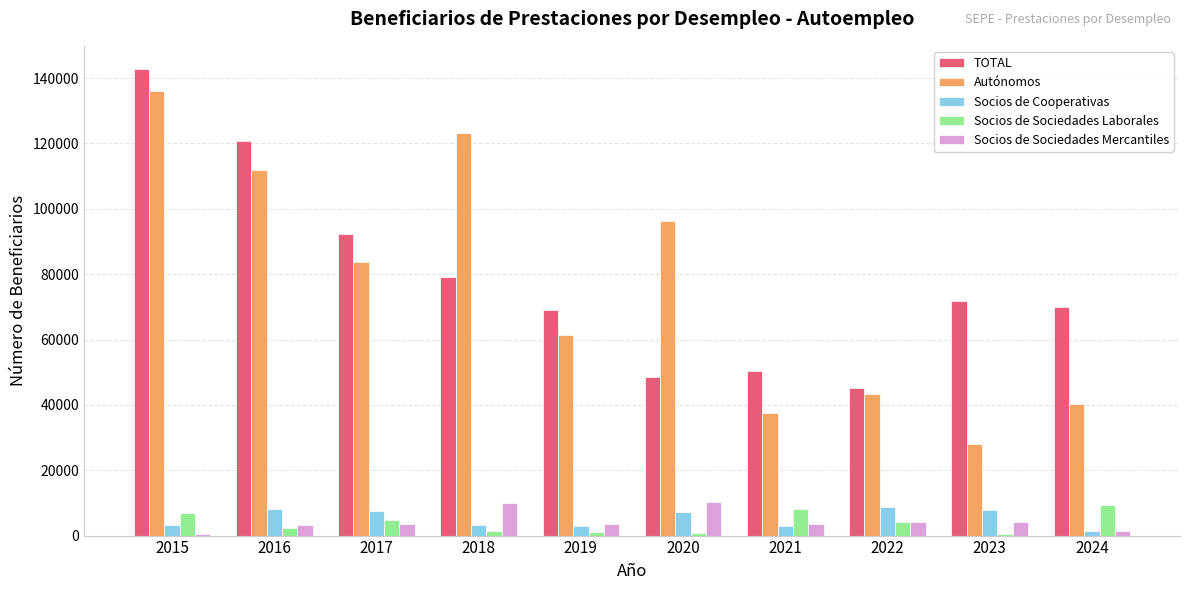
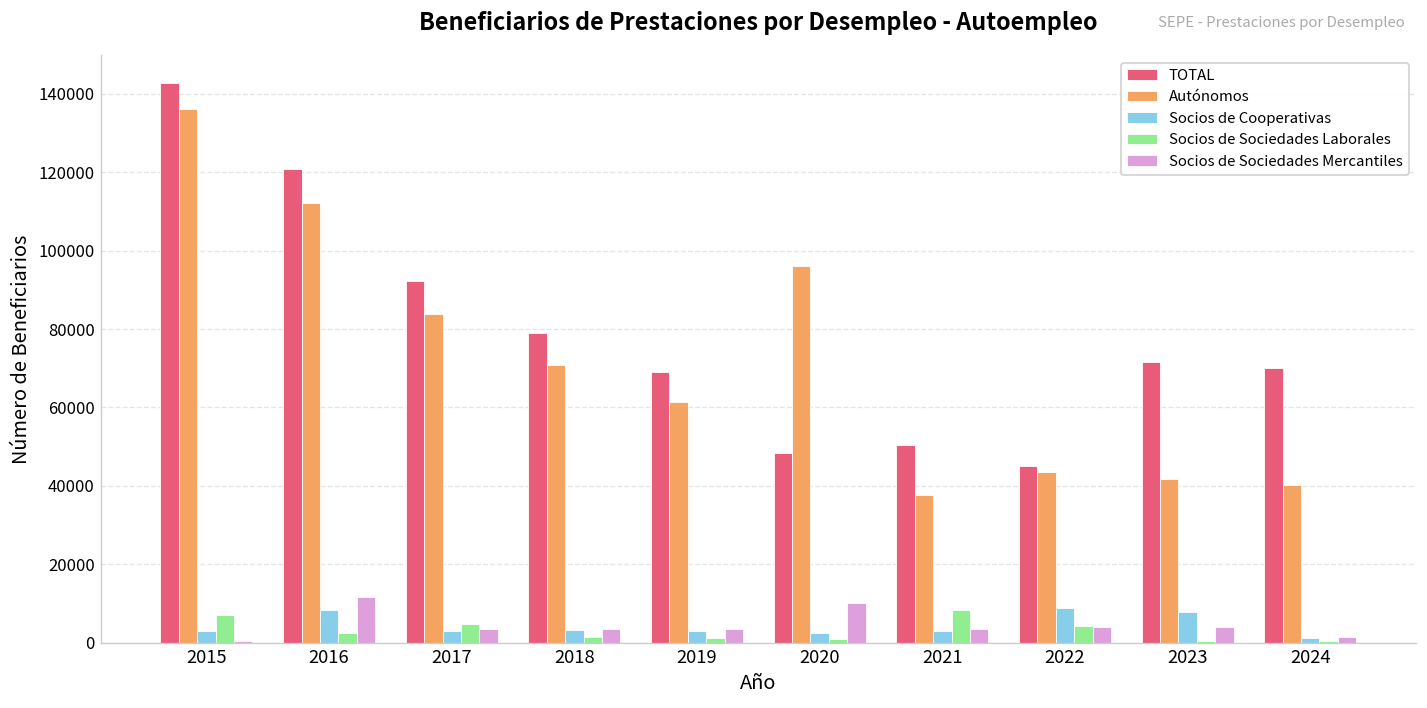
  {
    "TOTAL": {
      "2015": 143000,
      "2016": 121000,
      "2017": 92000,
      "2018": 79000,
      "2019": 69000,
      "2020": 48000,
      "2021": 51000,
      "2022": 45000,
      "2023": 72000,
      "2024": 70000
    },
    "Autónomos": {
      "2015": 136000,
      "2016": 112000,
      "2017": 84000,
-     "2018": 123000,
+     "2018": 71000,
      "2019": 61000,
      "2020": 96000,
      "2021": 38000,
      "2022": 43000,
-     "2023": 28000,
+     "2023": 42000,
      "2024": 40000
    },
    "Socios de Cooperativas": {
      "2015": 3000,
      "2016": 8000,
-     "2017": 8000,
+     "2017": 3000,
      "2018": 3000,
      "2019": 3000,
-     "2020": 7000,
+     "2020": 2000,
      "2021": 3000,
      "2022": 9000,
      "2023": 8000,
      "2024": 1000
    },
    "Socios de Sociedades Laborales": {
      "2015": 7000,
      "2016": 2000,
      "2017": 5000,
      "2018": 2000,
      "2019": 1000,
      "2020": 1000,
      "2021": 8000,
      "2022": 4000,
-     "2024": 9000
+     "2024": 1000
    },
    "Socios de Sociedades Mercantiles": {
-     "2016": 3000,
+     "2016": 12000,
      "2017": 4000,
-     "2018": 10000,
+     "2018": 4000,
      "2019": 3000,
      "2020": 10000,
      "2021": 4000,
      "2022": 4000,
      "2023": 4000,
      "2024": 1000
    }
  }
